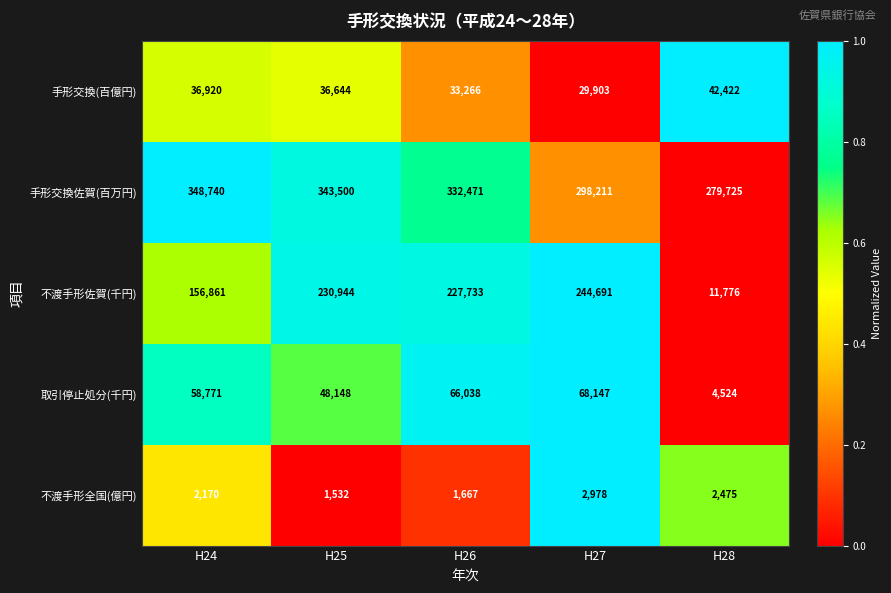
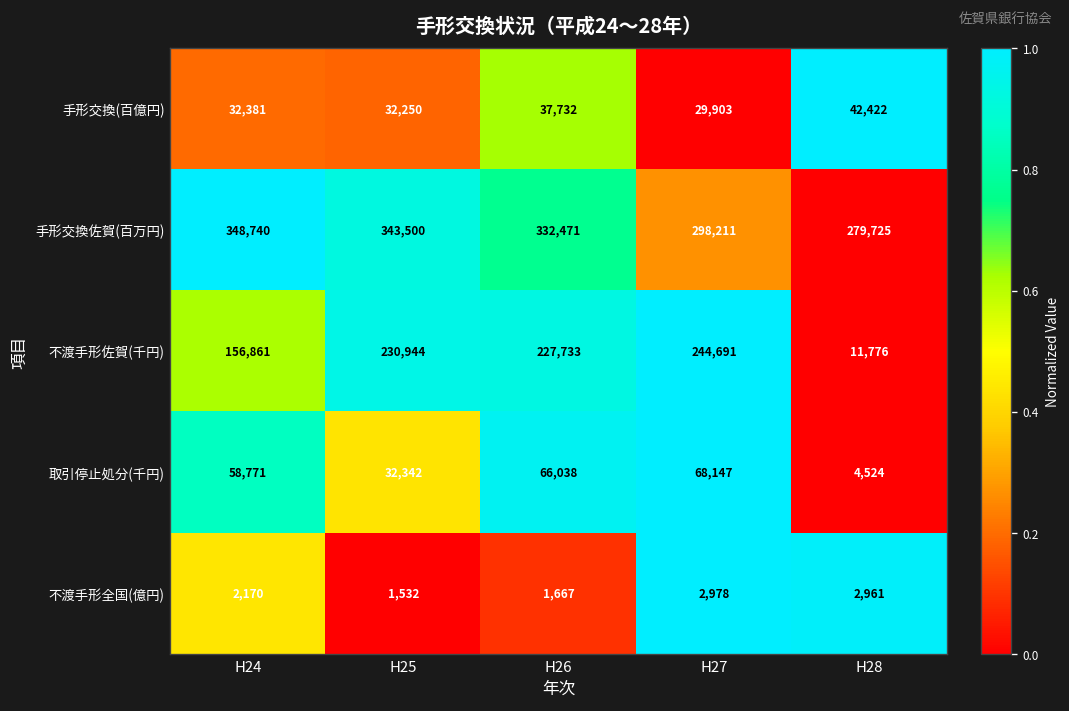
  {
    "手形交換(百億円)": {
-     "H24": "36,920",
-     "H25": "36,644",
-     "H26": "33,266",
+     "H24": "32,381",
+     "H25": "32,250",
+     "H26": "37,732",
      "H27": "29,903",
      "H28": "42,422"
    },
    "手形交換佐賀(百万円)": {
      "H24": "348,740",
      "H25": "343,500",
      "H26": "332,471",
      "H27": "298,211",
      "H28": "279,725"
    },
    "不渡手形佐賀(千円)": {
      "H24": "156,861",
      "H25": "230,944",
      "H26": "227,733",
      "H27": "244,691",
      "H28": "11,776"
    },
    "取引停止処分(千円)": {
      "H24": "58,771",
-     "H25": "48,148",
+     "H25": "32,342",
      "H26": "66,038",
      "H27": "68,147",
      "H28": "4,524"
    },
    "不渡手形全国(億円)": {
      "H24": "2,170",
      "H25": "1,532",
      "H26": "1,667",
      "H27": "2,978",
-     "H28": "2,475"
+     "H28": "2,961"
    }
  }
